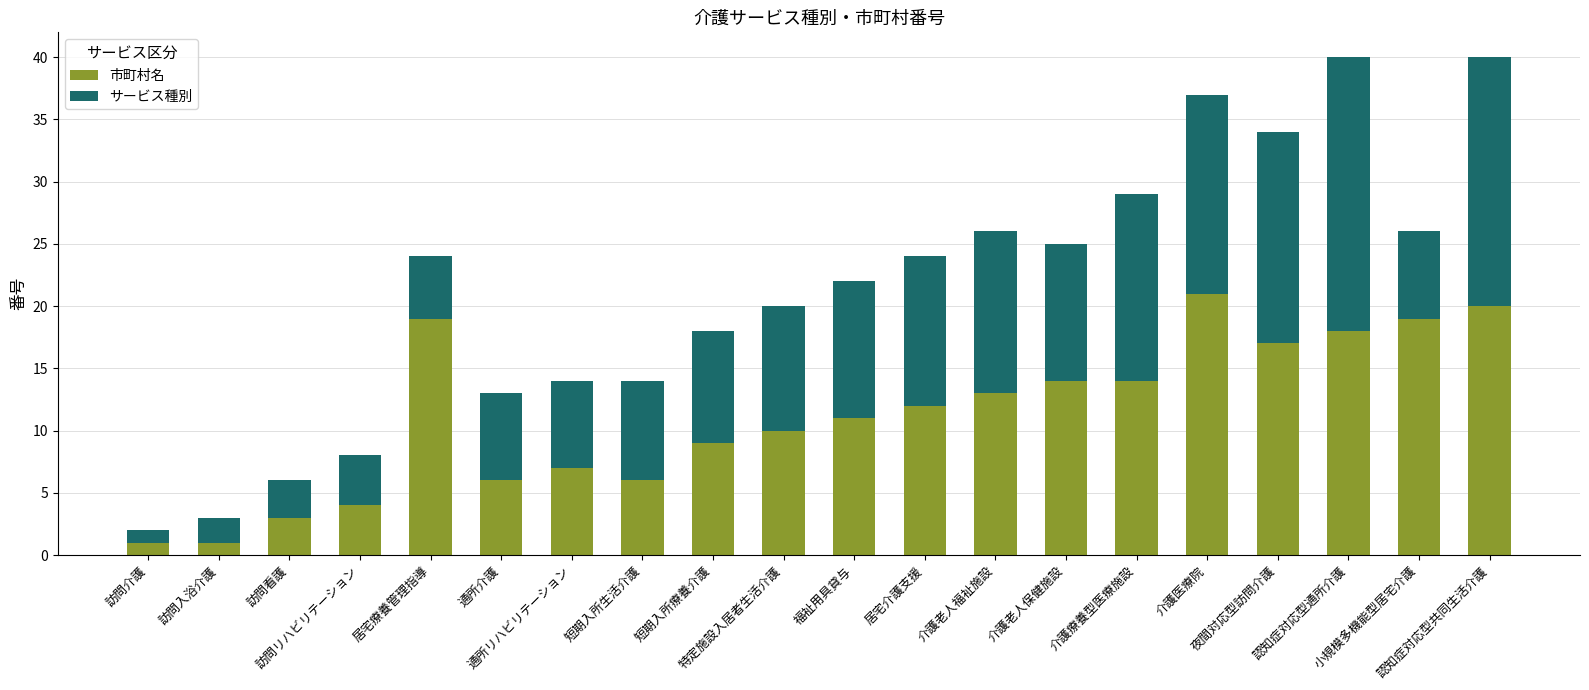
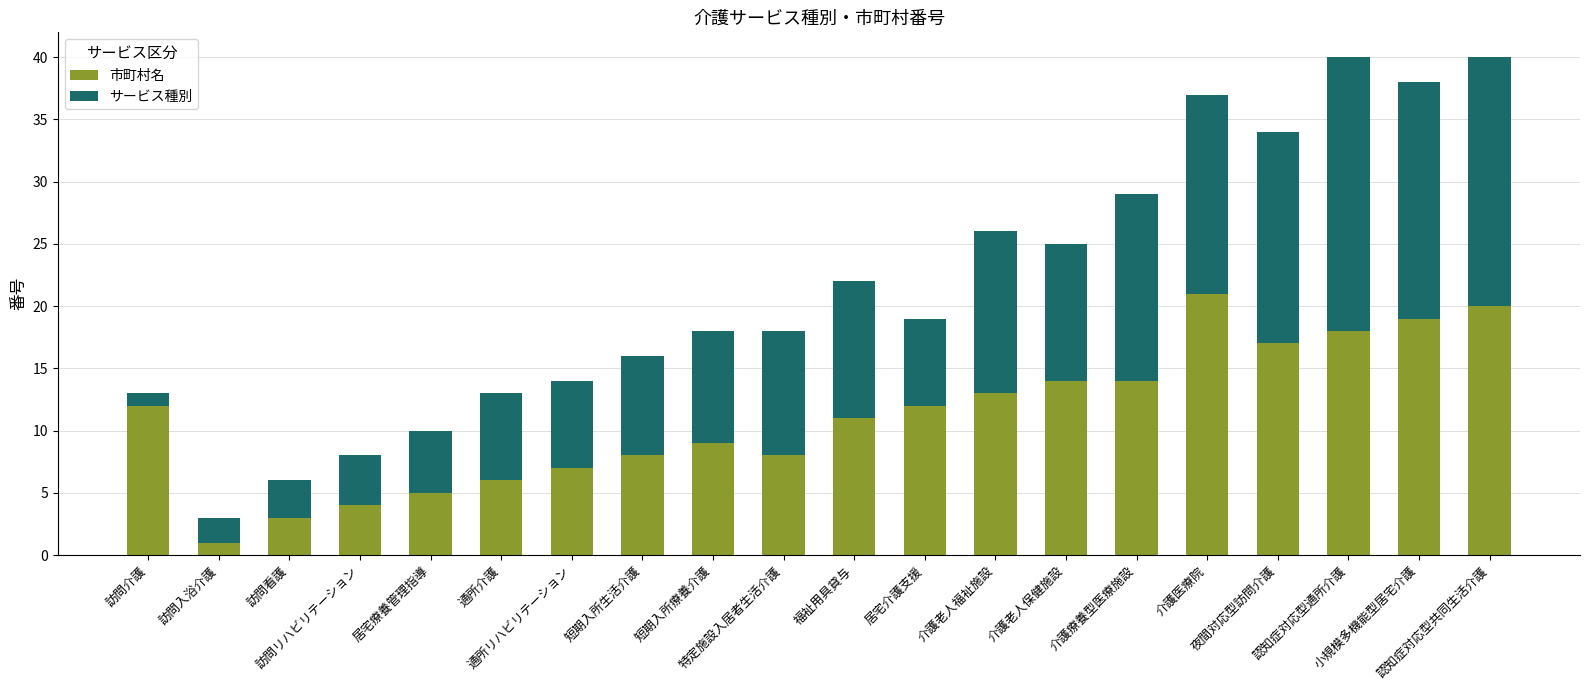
  {
    "市町村名": {
-     "訪問介護": 1,
+     "訪問介護": 12,
      "訪問入浴介護": 1,
      "訪問看護": 3,
      "訪問リハビリテーション": 4,
-     "居宅療養管理指導": 19,
+     "居宅療養管理指導": 5,
      "通所介護": 6,
      "通所リハビリテーション": 7,
-     "短期入所生活介護": 6,
+     "短期入所生活介護": 8,
      "短期入所療養介護": 9,
-     "特定施設入居者生活介護": 10,
+     "特定施設入居者生活介護": 8,
      "福祉用具貸与": 11,
      "居宅介護支援": 12,
      "介護老人福祉施設": 13,
      "介護老人保健施設": 14,
      "介護療養型医療施設": 14,
      "介護医療院": 21,
      "夜間対応型訪問介護": 17,
      "認知症対応型通所介護": 18,
      "小規模多機能型居宅介護": 19,
      "認知症対応型共同生活介護": 20
    },
    "サービス種別": {
      "訪問介護": 1,
      "訪問入浴介護": 2,
      "訪問看護": 3,
      "訪問リハビリテーション": 4,
      "居宅療養管理指導": 5,
      "通所介護": 7,
      "通所リハビリテーション": 7,
      "短期入所生活介護": 8,
      "短期入所療養介護": 9,
      "特定施設入居者生活介護": 10,
      "福祉用具貸与": 11,
-     "居宅介護支援": 12,
+     "居宅介護支援": 7,
      "介護老人福祉施設": 13,
      "介護老人保健施設": 11,
      "介護療養型医療施設": 15,
      "介護医療院": 16,
      "夜間対応型訪問介護": 17,
      "認知症対応型通所介護": 22,
-     "小規模多機能型居宅介護": 7,
+     "小規模多機能型居宅介護": 19,
      "認知症対応型共同生活介護": 20
    }
  }
